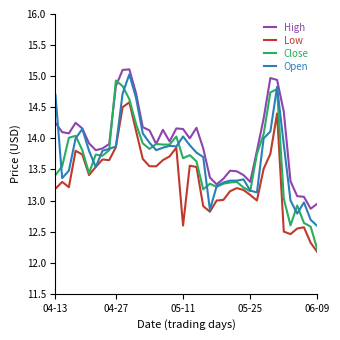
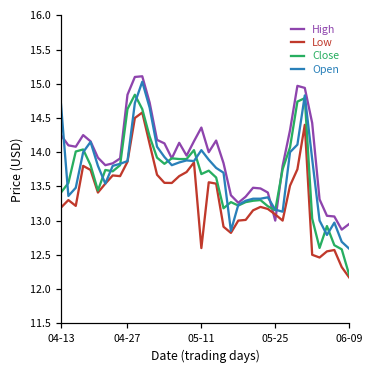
  {
    "High": {
      "04-13": 14.3,
      "04-27": 14.8,
-     "05-11": 14.2,
-     "05-25": 13.3,
+     "05-11": 14.4,
+     "05-25": 13.0,
      "06-09": 13.0
    },
    "Low": {
      "04-13": 13.2,
      "05-11": 12.6,
      "05-25": 13.1
    },
    "Close": {
      "04-13": 13.4,
-     "04-27": 14.9,
+     "04-27": 14.6,
      "05-11": 13.7
    },
    "Open": {
      "04-13": 14.7,
      "05-11": 14.0,
      "06-09": 12.6
    }
  }
